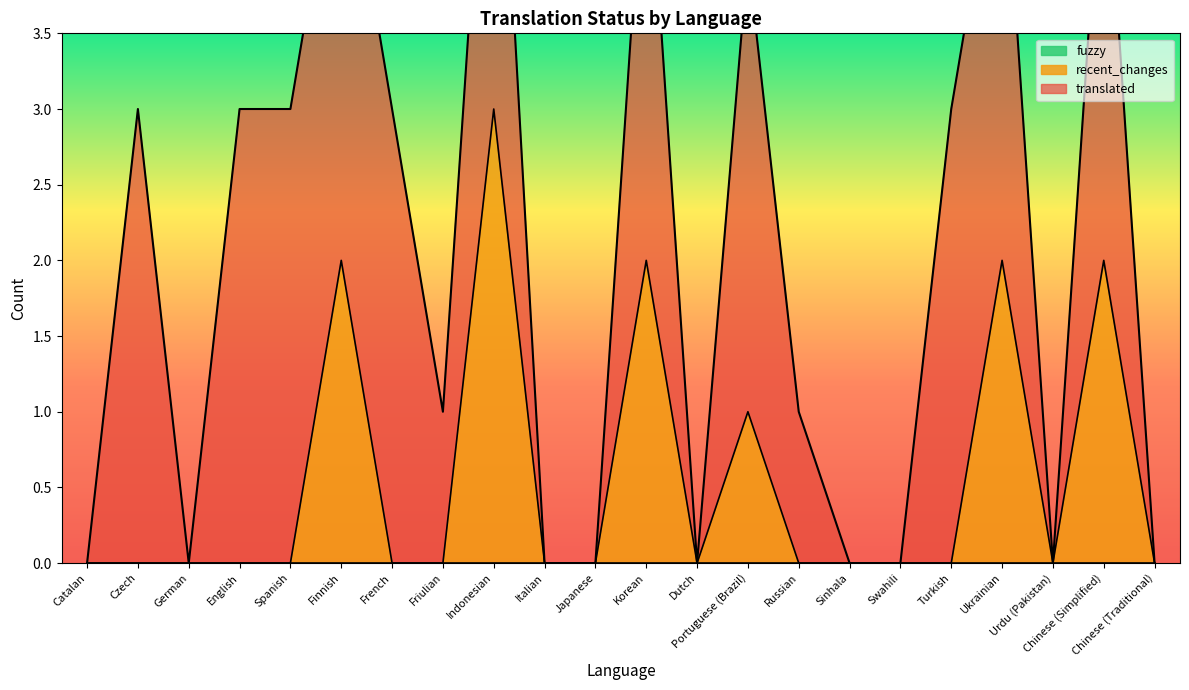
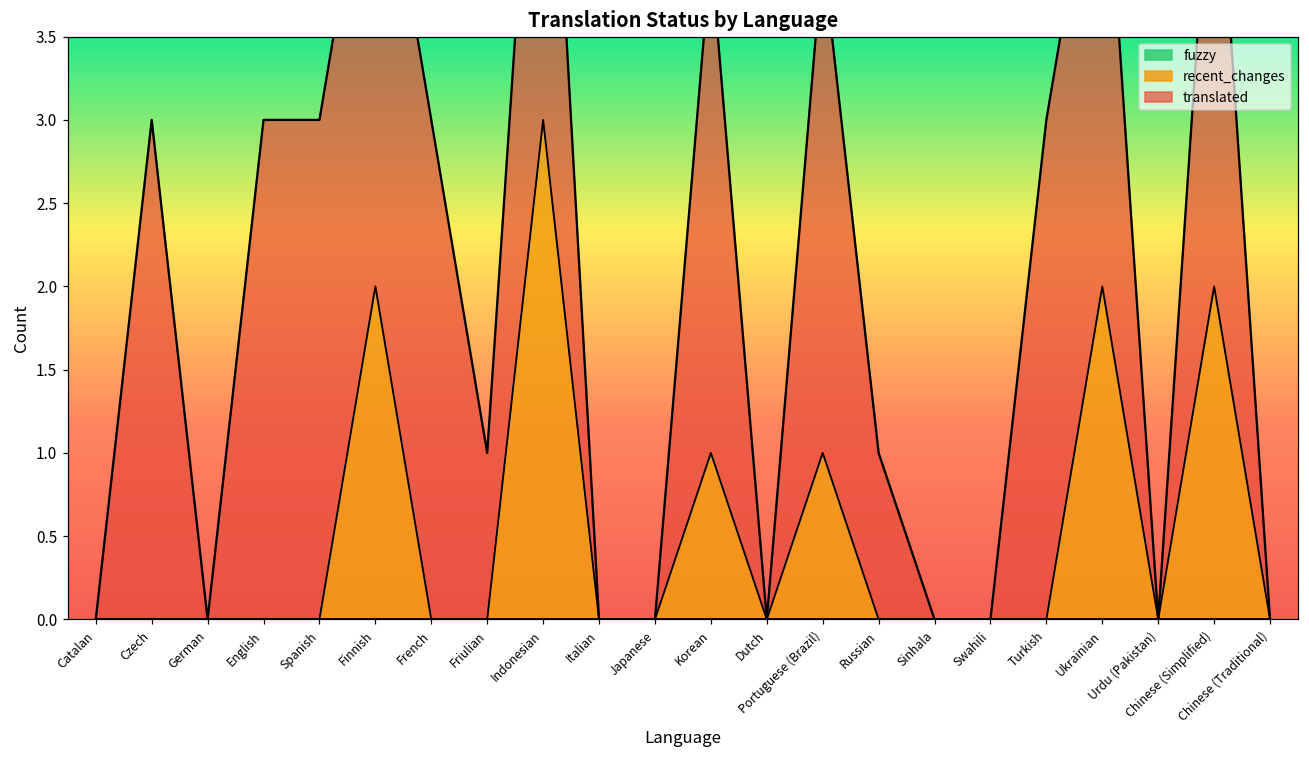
  {
    "fuzzy": {
      "Finnish": 0,
      "Indonesian": 0,
      "Korean": 0,
      "Portuguese (Brazil)": 0,
      "Ukrainian": 0,
      "Chinese (Simplified)": 0
    },
    "recent_changes": {
      "Finnish": 2,
      "Indonesian": 3,
-     "Korean": 2,
+     "Korean": 1,
      "Portuguese (Brazil)": 1,
      "Ukrainian": 2,
      "Chinese (Simplified)": 2
    },
    "translated": {
      "Czech": 3,
      "English": 3,
      "Spanish": 3,
      "French": 3,
      "Friulian": 1,
      "Russian": 1,
      "Turkish": 3
    }
  }
